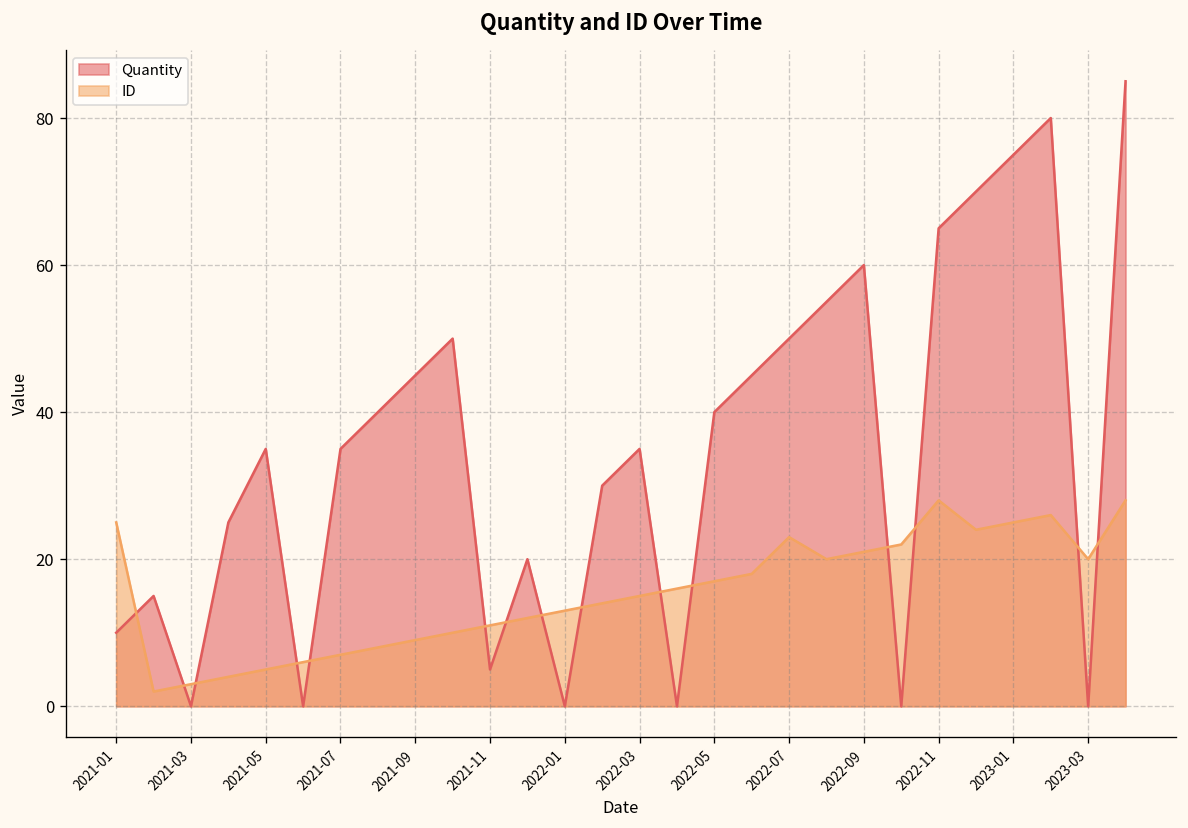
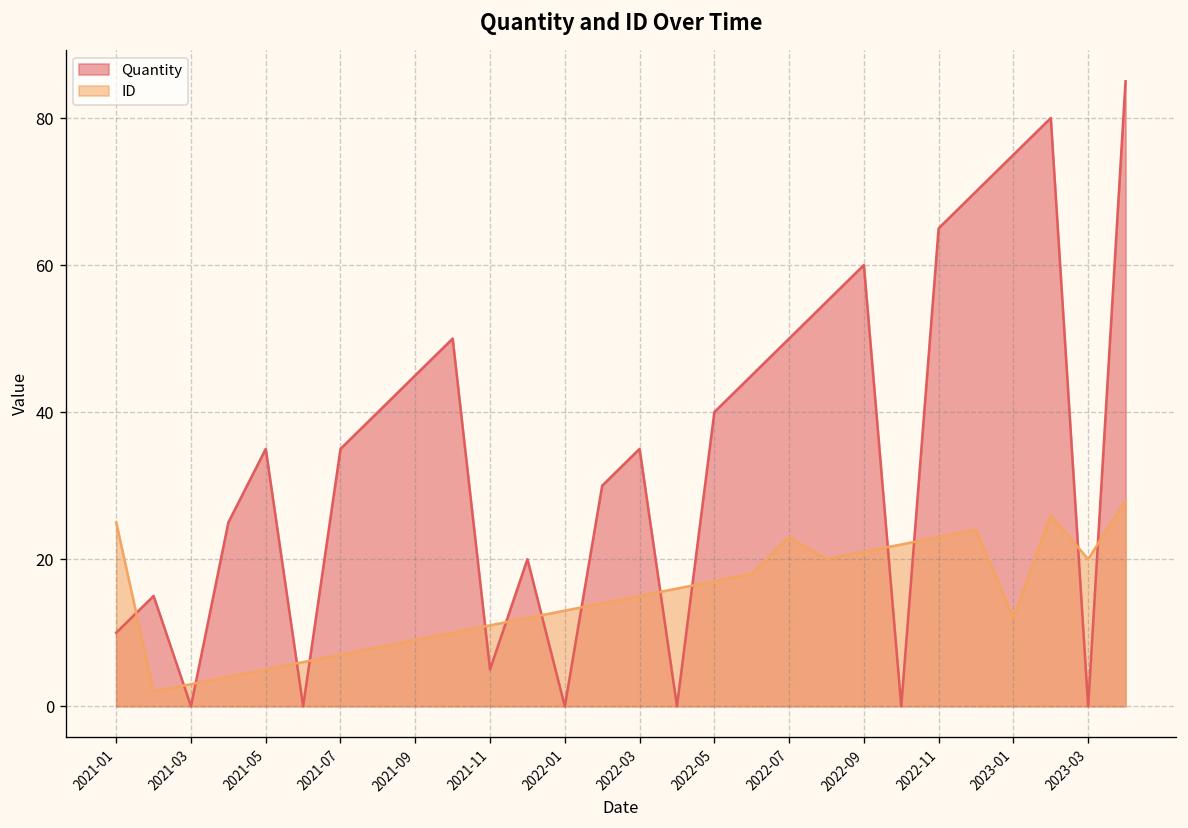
  {
    "Quantity": {
      "2021-01": 10,
      "2021-03": 0,
      "2021-05": 35,
      "2021-07": 35,
      "2021-09": 45,
      "2021-11": 5,
      "2022-01": 0,
      "2022-03": 35,
      "2022-05": 40,
      "2022-07": 50,
      "2022-09": 60,
      "2022-11": 65,
      "2023-01": 75,
      "2023-03": 0
    },
    "ID": {
      "2021-01": 25,
      "2021-03": 3,
      "2021-05": 5,
      "2021-07": 7,
      "2021-09": 9,
      "2021-11": 11,
      "2022-01": 13,
      "2022-03": 15,
      "2022-05": 17,
      "2022-07": 23,
      "2022-09": 21,
-     "2022-11": 28,
-     "2023-01": 25,
+     "2022-11": 23,
+     "2023-01": 12,
      "2023-03": 20
    }
  }
